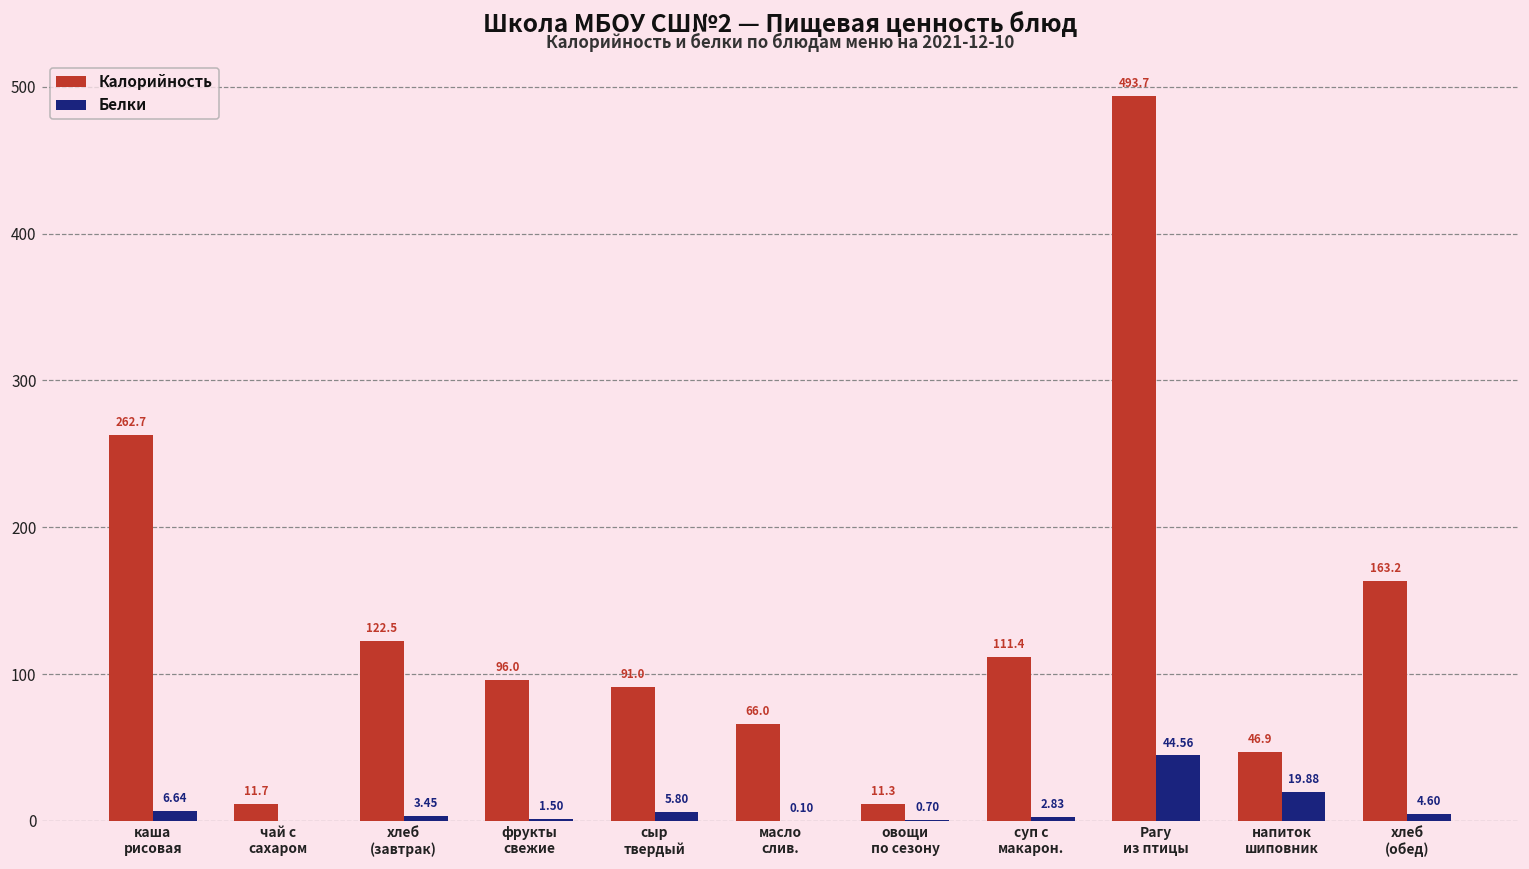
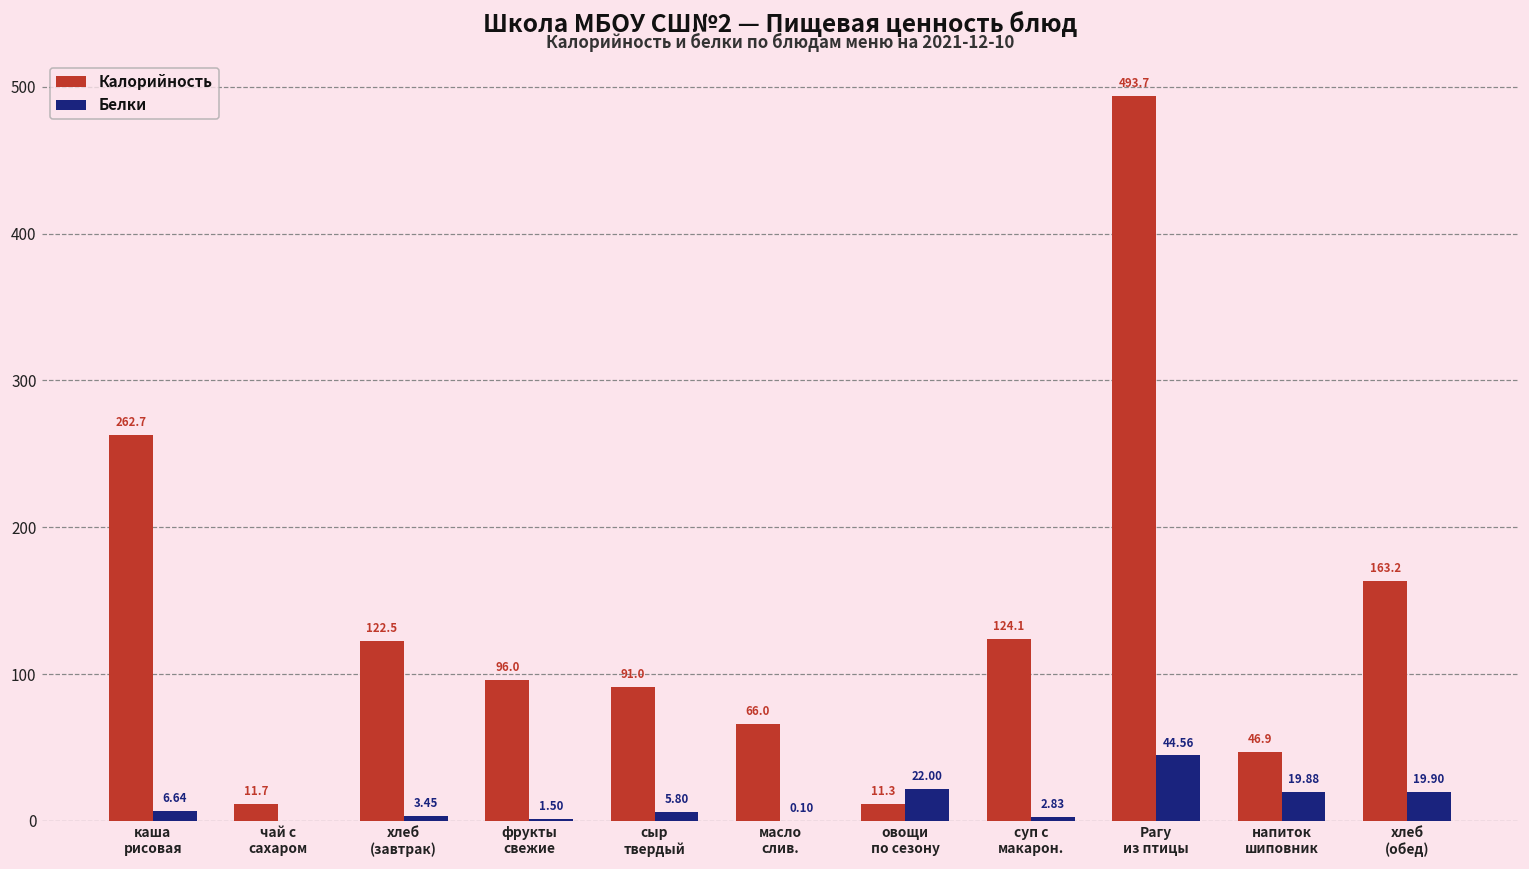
  {
    "Калорийность": {
      "каша рисовая": 262.7,
      "чай с сахаром": 11.7,
      "хлеб (завтрак)": 122.5,
      "фрукты свежие": 96.0,
      "сыр твердый": 91.0,
      "масло слив.": 66.0,
      "овощи по сезону": 11.3,
-     "суп с макарон.": 111.4,
+     "суп с макарон.": 124.1,
      "Рагу из птицы": 493.7,
      "напиток шиповник": 46.9,
      "хлеб (обед)": 163.2
    },
    "Белки": {
      "каша рисовая": 6.64,
      "хлеб (завтрак)": 3.45,
      "фрукты свежие": 1.50,
      "сыр твердый": 5.80,
      "масло слив.": 0.10,
-     "овощи по сезону": 0.70,
+     "овощи по сезону": 22.00,
      "суп с макарон.": 2.83,
      "Рагу из птицы": 44.56,
      "напиток шиповник": 19.88,
-     "хлеб (обед)": 4.60
+     "хлеб (обед)": 19.90
    }
  }
